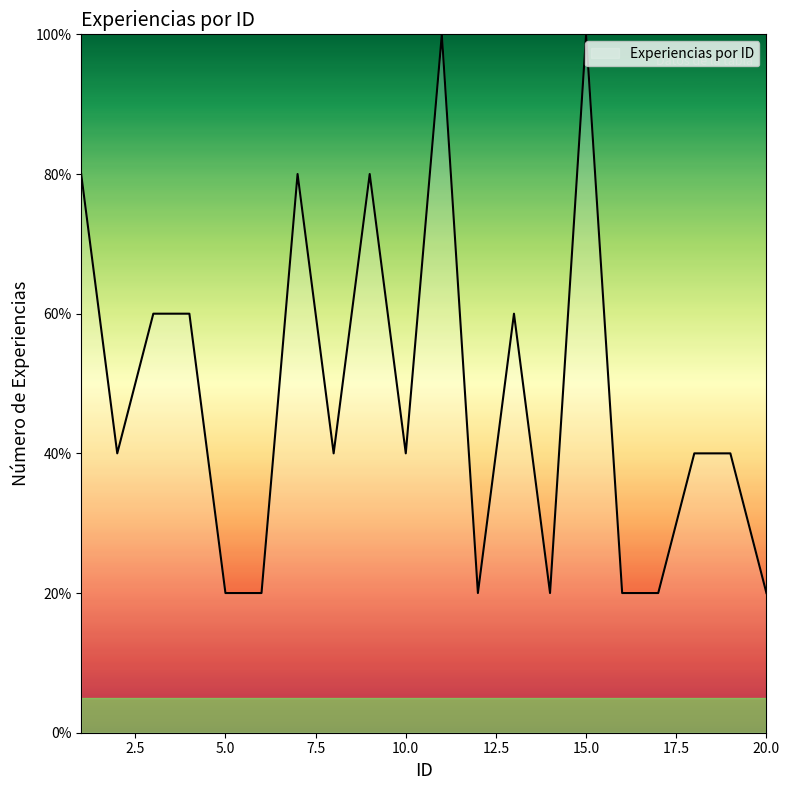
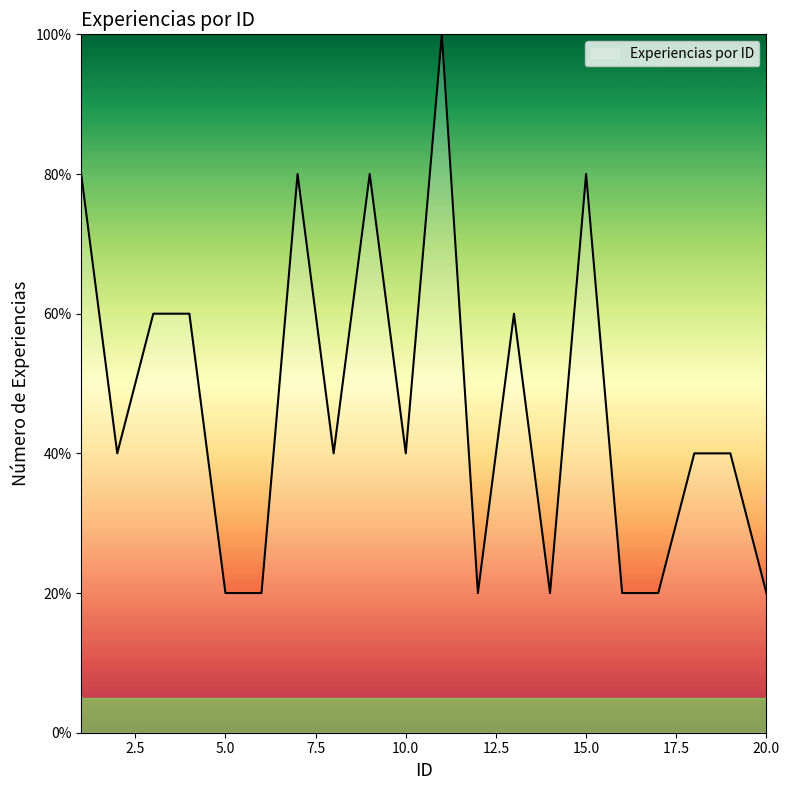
  {
    "5.0": "20%",
    "10.0": "40%",
-   "15.0": "100%",
+   "15.0": "80%",
    "20.0": "20%"
  }
